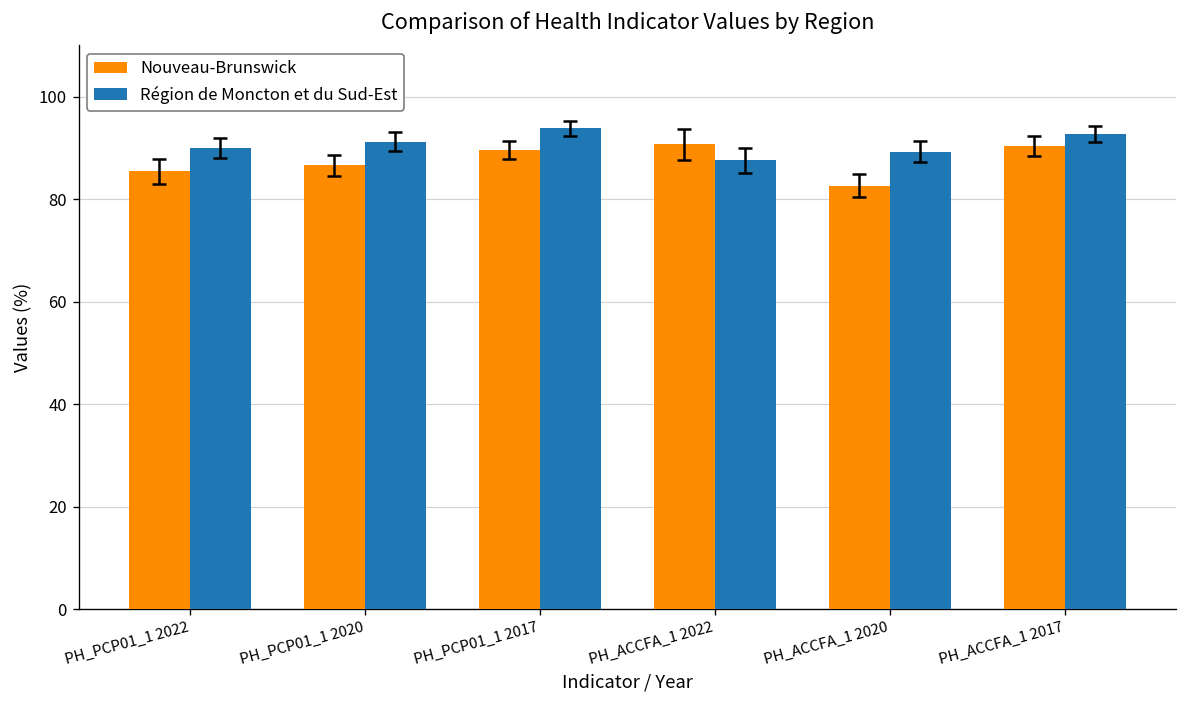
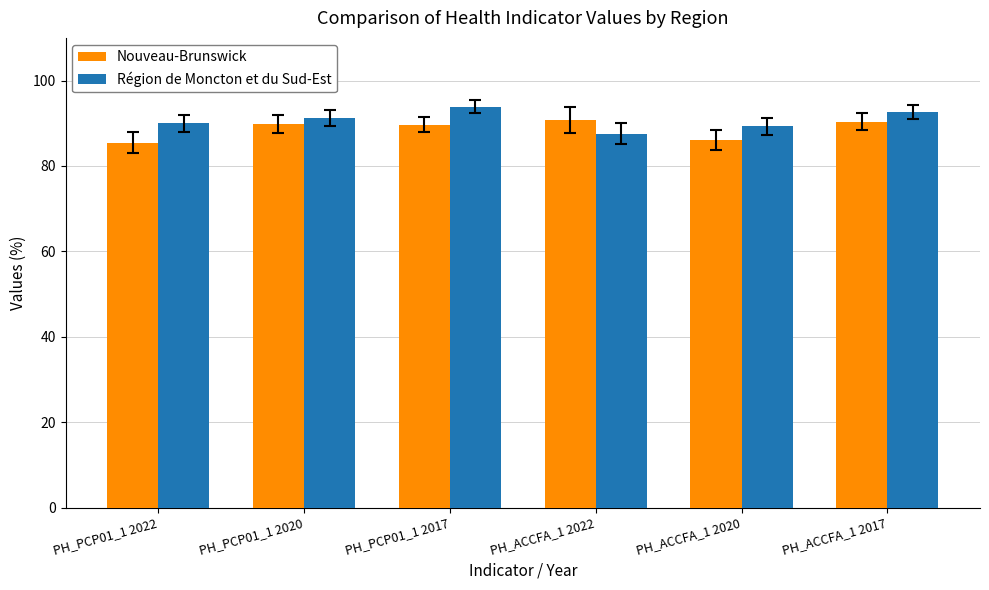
  {
    "Nouveau-Brunswick": {
      "PH_PCP01_1 2022": 85,
-     "PH_PCP01_1 2020": 87,
+     "PH_PCP01_1 2020": 90,
      "PH_PCP01_1 2017": 90,
      "PH_ACCFA_1 2022": 91,
-     "PH_ACCFA_1 2020": 83,
+     "PH_ACCFA_1 2020": 86,
      "PH_ACCFA_1 2017": 90
    }
  }
